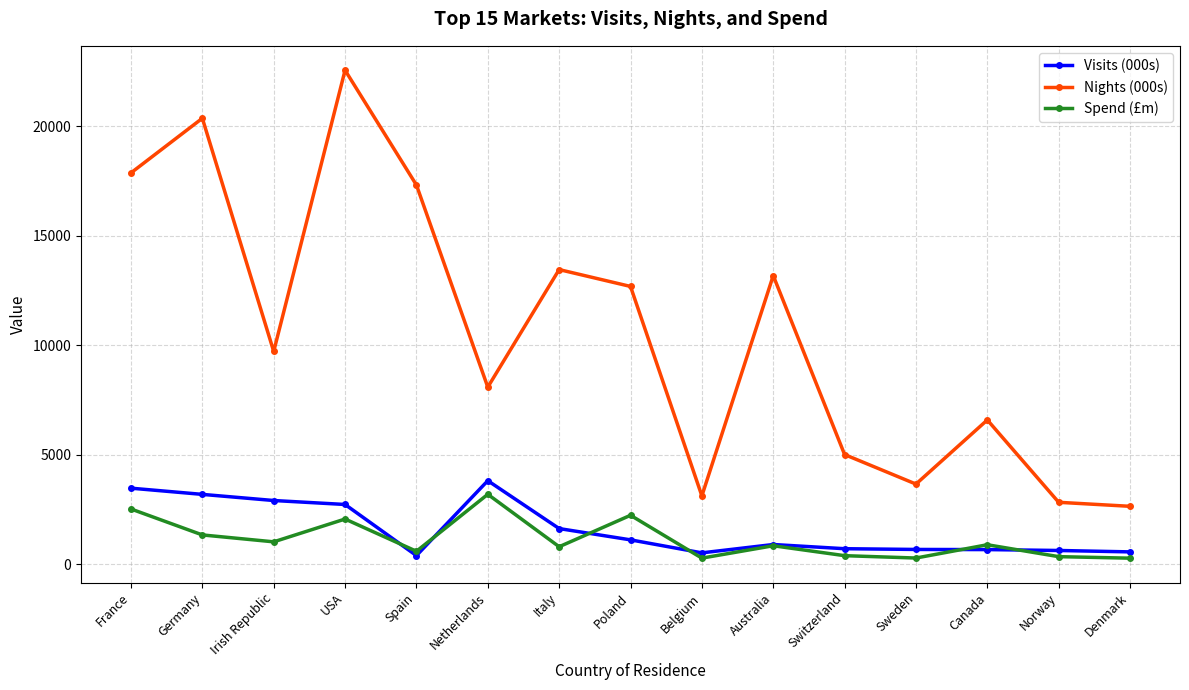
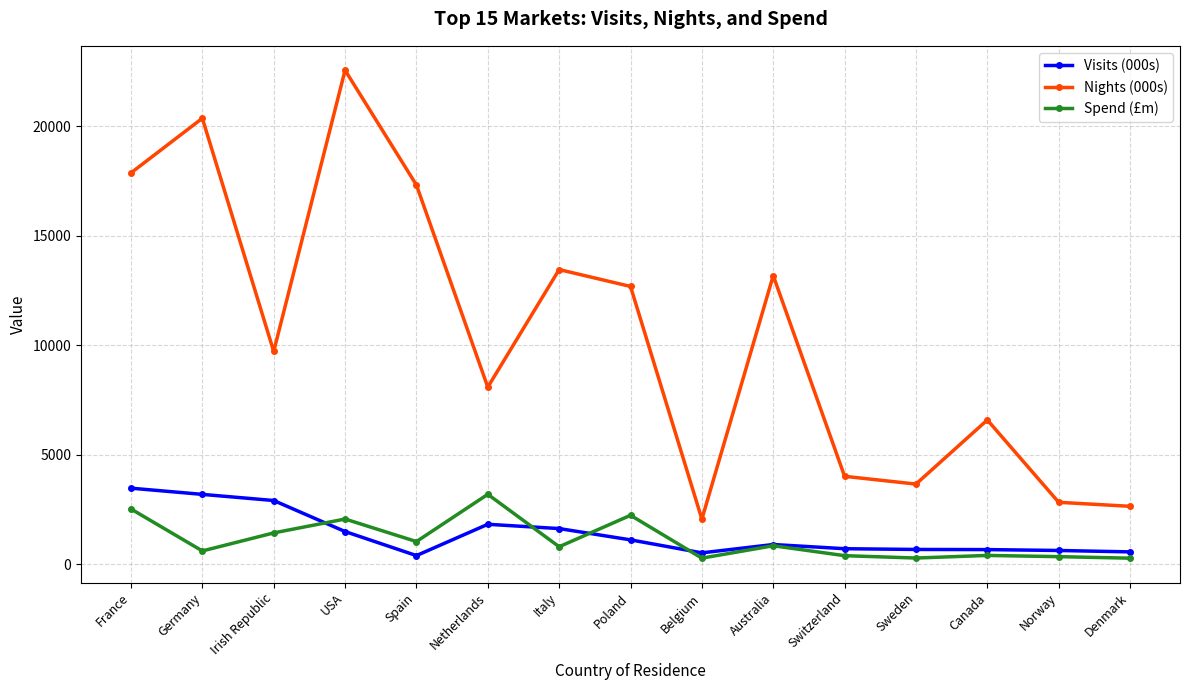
  {
    "Visits (000s)": {
      "France": 3500,
      "Germany": 3200,
      "Irish Republic": 2900,
-     "USA": 2700,
+     "USA": 1500,
      "Spain": 400,
-     "Netherlands": 3800,
+     "Netherlands": 1800,
      "Italy": 1600,
      "Poland": 1100,
      "Belgium": 500,
      "Switzerland": 700,
      "Sweden": 700,
      "Canada": 700,
      "Norway": 600,
      "Denmark": 600
    },
    "Nights (000s)": {
      "France": 17900,
      "Germany": 20400,
      "Irish Republic": 9700,
      "USA": 22600,
      "Spain": 17300,
      "Netherlands": 8100,
      "Italy": 13500,
      "Poland": 12700,
-     "Belgium": 3100,
+     "Belgium": 2100,
      "Australia": 13200,
-     "Switzerland": 5000,
+     "Switzerland": 4000,
      "Sweden": 3700,
      "Canada": 6600,
      "Norway": 2800,
      "Denmark": 2600
    },
    "Spend (£m)": {
      "France": 2500,
-     "Germany": 1300,
-     "Irish Republic": 1000,
+     "Germany": 600,
+     "Irish Republic": 1400,
      "USA": 2100,
-     "Spain": 600,
+     "Spain": 1000,
      "Netherlands": 3200,
      "Italy": 800,
      "Poland": 2200,
      "Belgium": 300,
      "Switzerland": 400,
      "Sweden": 300,
-     "Canada": 900,
+     "Canada": 400,
      "Norway": 300,
      "Denmark": 300
    }
  }
